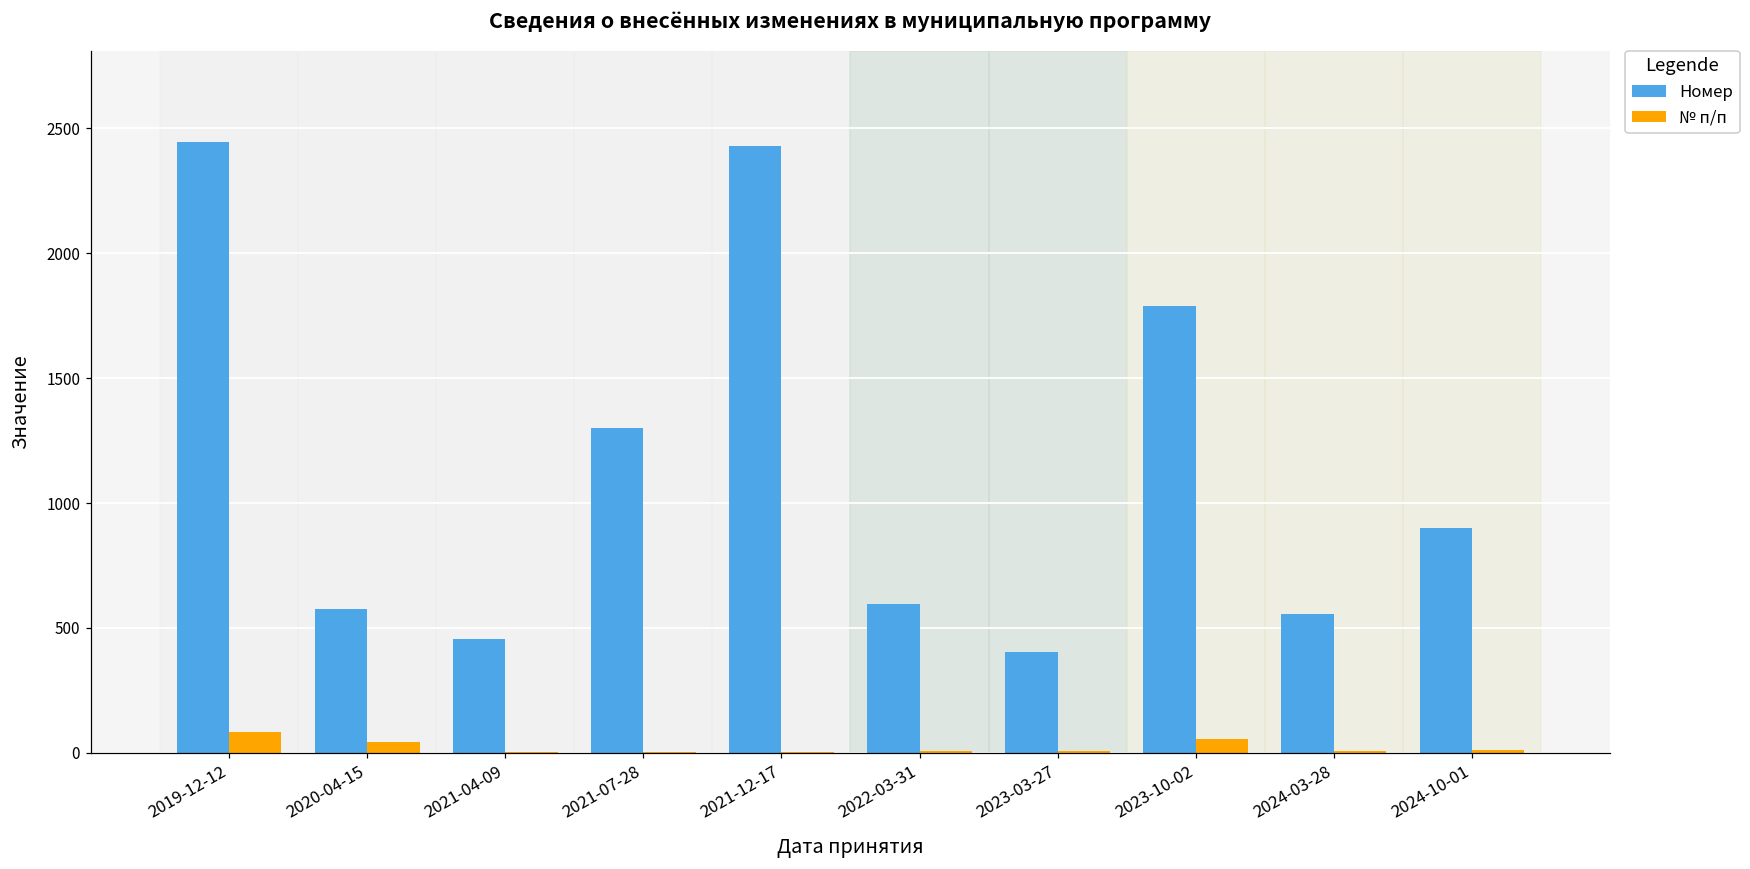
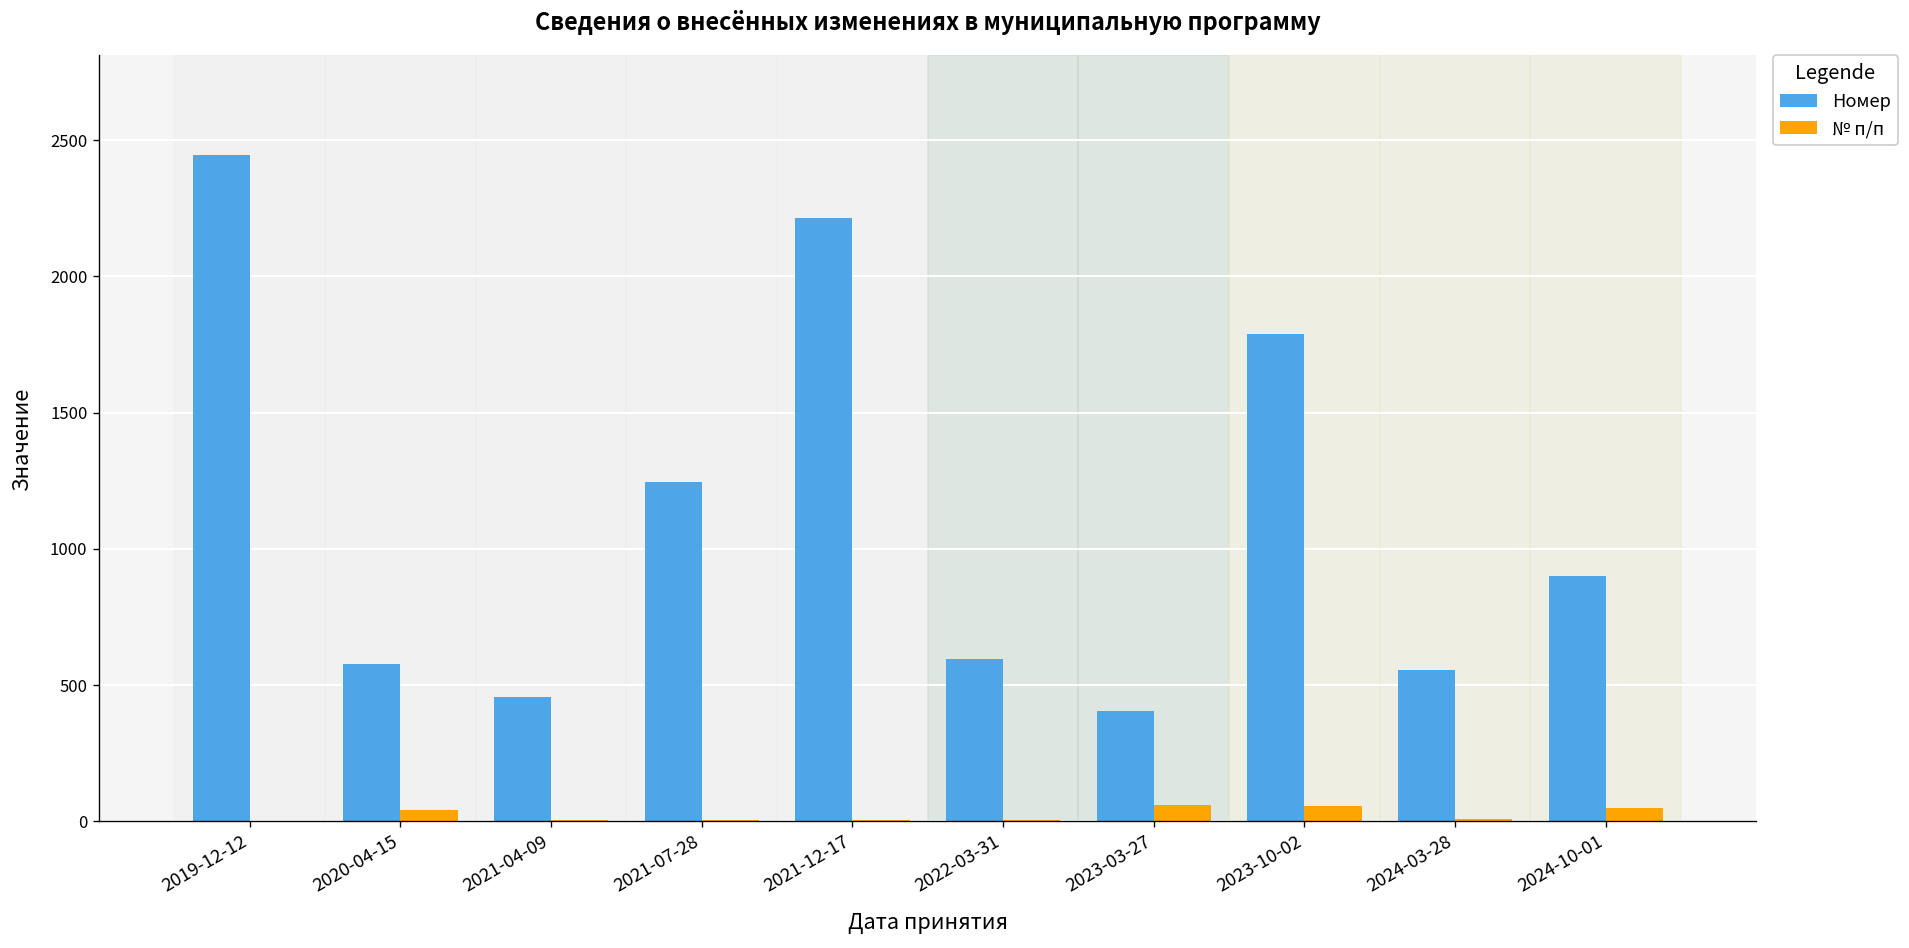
  {
    "Номер": {
      "2019-12-12": 2440,
      "2020-04-15": 580,
      "2021-04-09": 460,
-     "2021-07-28": 1300,
-     "2021-12-17": 2430,
+     "2021-07-28": 1250,
+     "2021-12-17": 2220,
      "2022-03-31": 600,
      "2023-03-27": 400,
      "2023-10-02": 1790,
      "2024-03-28": 560,
      "2024-10-01": 900
    },
    "№ п/п": {
-     "2019-12-12": 80,
+     "2019-12-12": 0,
      "2020-04-15": 40,
-     "2023-03-27": 10,
+     "2023-03-27": 60,
      "2023-10-02": 60,
-     "2024-10-01": 10
+     "2024-10-01": 50
    }
  }
